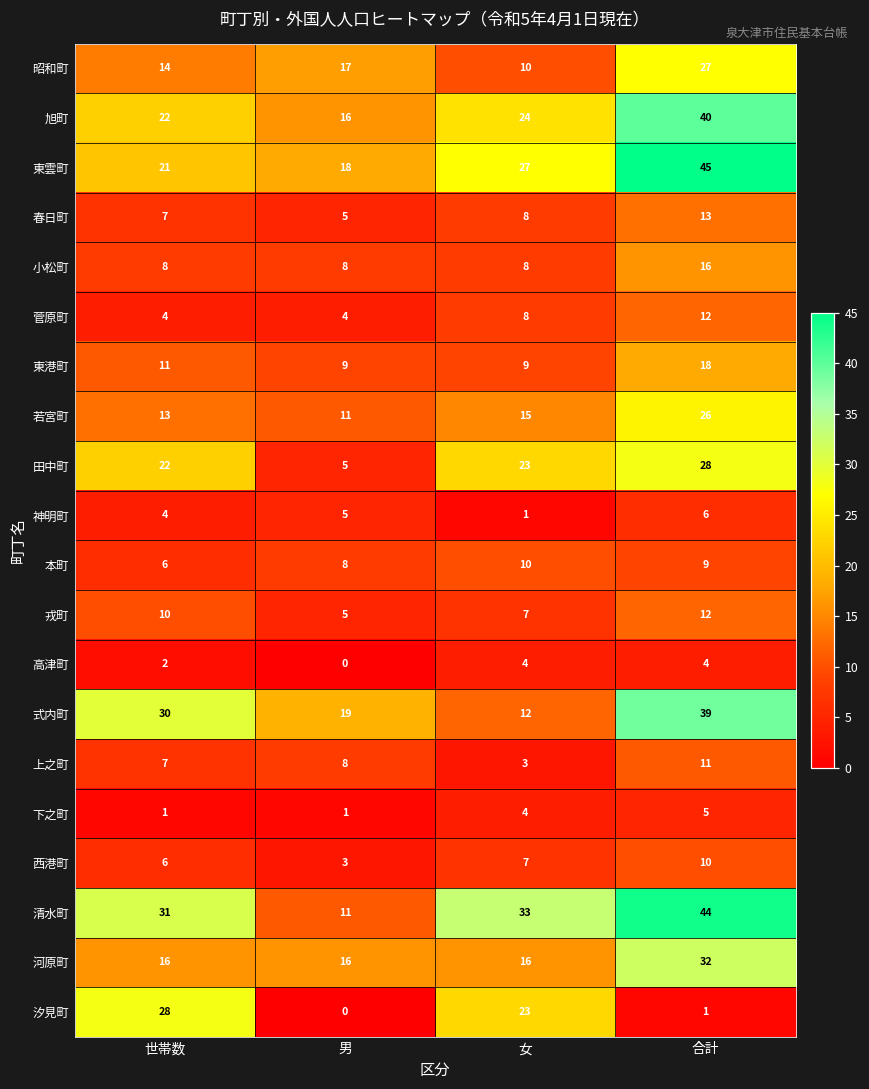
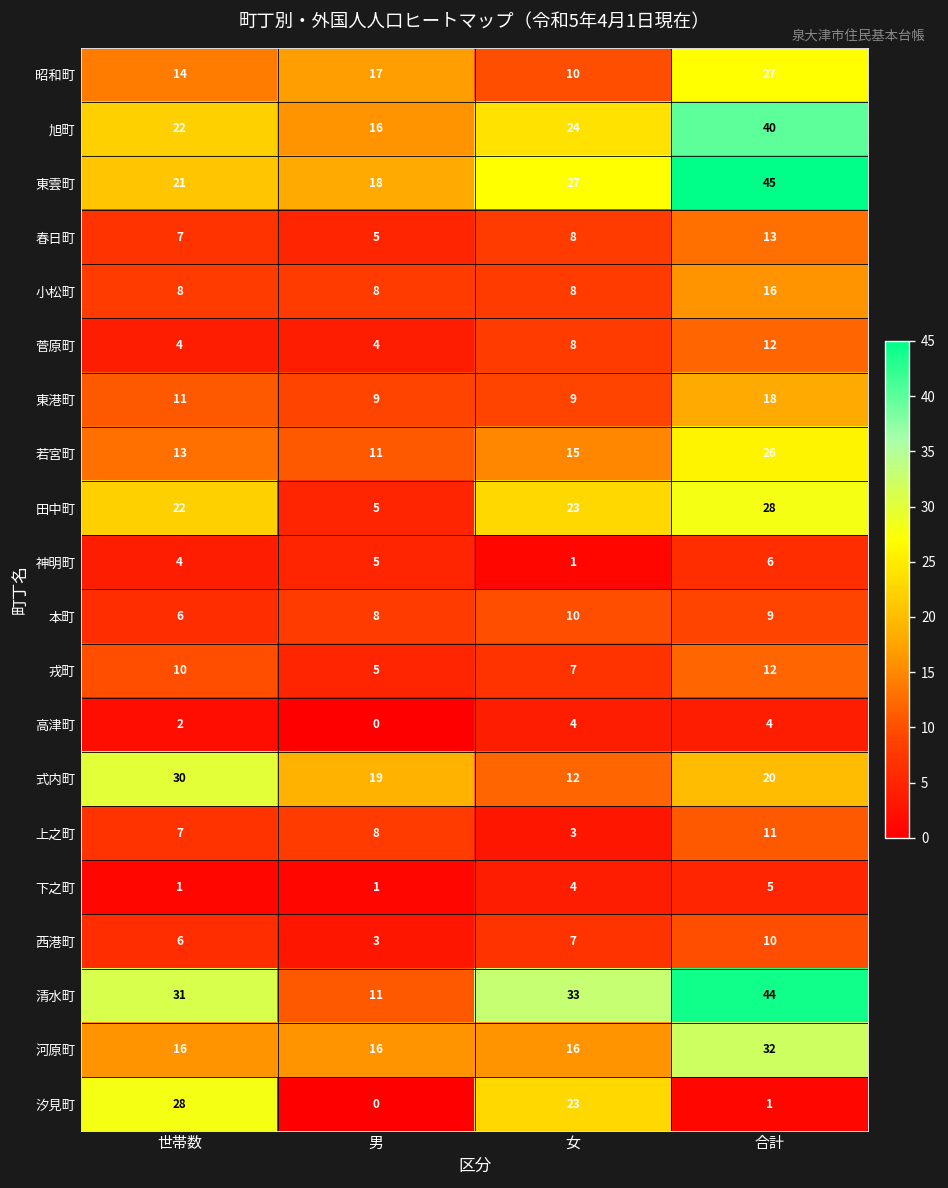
  {
    "昭和町": {
      "世帯数": 14,
      "男": 17,
      "女": 10,
      "合計": 27
    },
    "旭町": {
      "世帯数": 22,
      "男": 16,
      "女": 24,
      "合計": 40
    },
    "東雲町": {
      "世帯数": 21,
      "男": 18,
      "女": 27,
      "合計": 45
    },
    "春日町": {
      "世帯数": 7,
      "男": 5,
      "女": 8,
      "合計": 13
    },
    "小松町": {
      "世帯数": 8,
      "男": 8,
      "女": 8,
      "合計": 16
    },
    "菅原町": {
      "世帯数": 4,
      "男": 4,
      "女": 8,
      "合計": 12
    },
    "東港町": {
      "世帯数": 11,
      "男": 9,
      "女": 9,
      "合計": 18
    },
    "若宮町": {
      "世帯数": 13,
      "男": 11,
      "女": 15,
      "合計": 26
    },
    "田中町": {
      "世帯数": 22,
      "男": 5,
      "女": 23,
      "合計": 28
    },
    "神明町": {
      "世帯数": 4,
      "男": 5,
      "女": 1,
      "合計": 6
    },
    "本町": {
      "世帯数": 6,
      "男": 8,
      "女": 10,
      "合計": 9
    },
    "戎町": {
      "世帯数": 10,
      "男": 5,
      "女": 7,
      "合計": 12
    },
    "高津町": {
      "世帯数": 2,
      "男": 0,
      "女": 4,
      "合計": 4
    },
    "式内町": {
      "世帯数": 30,
      "男": 19,
      "女": 12,
-     "合計": 39
+     "合計": 20
    },
    "上之町": {
      "世帯数": 7,
      "男": 8,
      "女": 3,
      "合計": 11
    },
    "下之町": {
      "世帯数": 1,
      "男": 1,
      "女": 4,
      "合計": 5
    },
    "西港町": {
      "世帯数": 6,
      "男": 3,
      "女": 7,
      "合計": 10
    },
    "清水町": {
      "世帯数": 31,
      "男": 11,
      "女": 33,
      "合計": 44
    },
    "河原町": {
      "世帯数": 16,
      "男": 16,
      "女": 16,
      "合計": 32
    },
    "汐見町": {
      "世帯数": 28,
      "男": 0,
      "女": 23,
      "合計": 1
    }
  }
